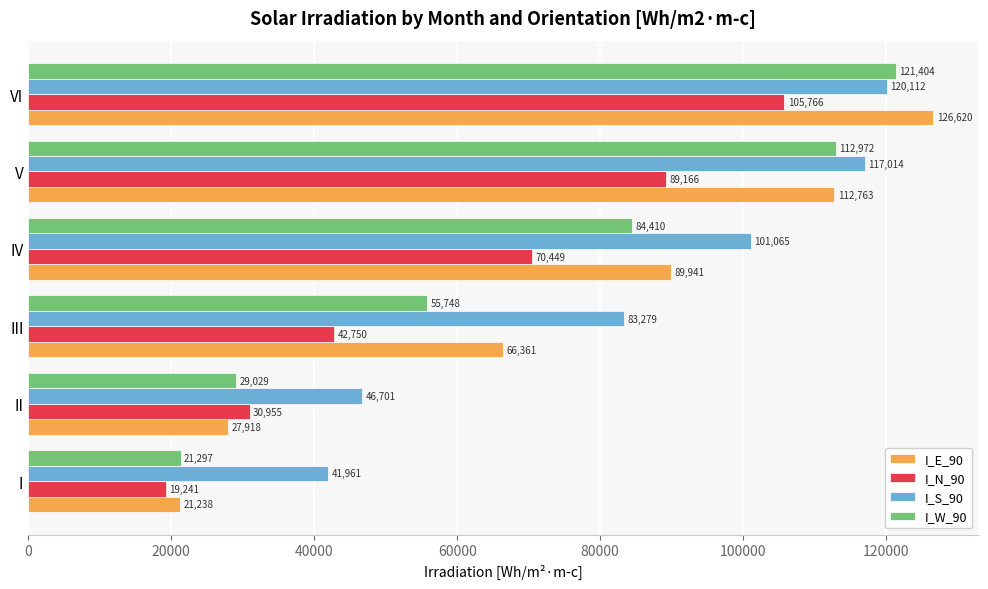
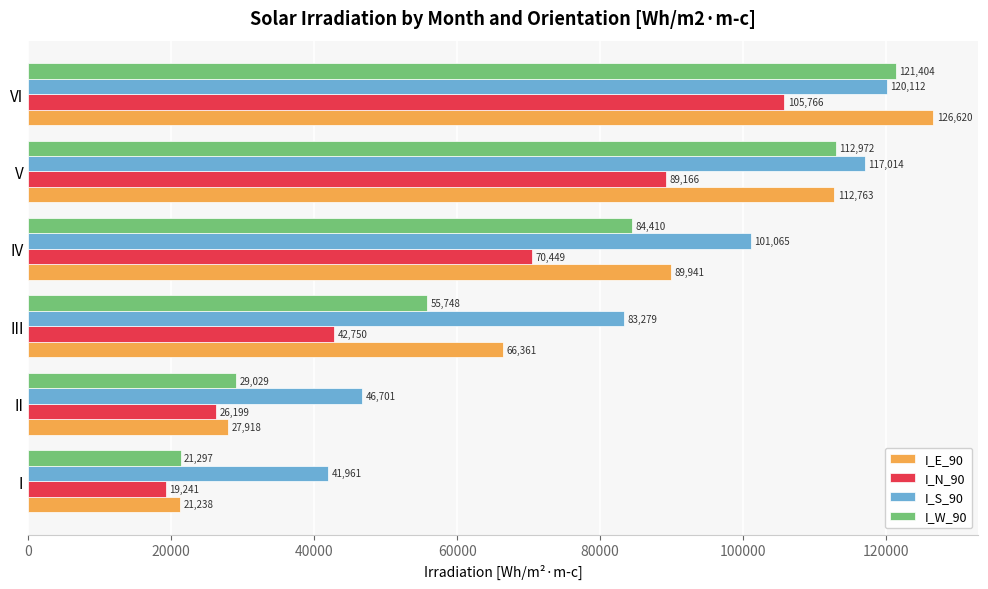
  {
    "I_E_90": {
      "VI": "126,620",
      "V": "112,763",
      "IV": "89,941",
      "III": "66,361",
      "II": "27,918",
      "I": "21,238"
    },
    "I_N_90": {
      "VI": "105,766",
      "V": "89,166",
      "IV": "70,449",
      "III": "42,750",
-     "II": "30,955",
+     "II": "26,199",
      "I": "19,241"
    },
    "I_S_90": {
      "VI": "120,112",
      "V": "117,014",
      "IV": "101,065",
      "III": "83,279",
      "II": "46,701",
      "I": "41,961"
    },
    "I_W_90": {
      "VI": "121,404",
      "V": "112,972",
      "IV": "84,410",
      "III": "55,748",
      "II": "29,029",
      "I": "21,297"
    }
  }
